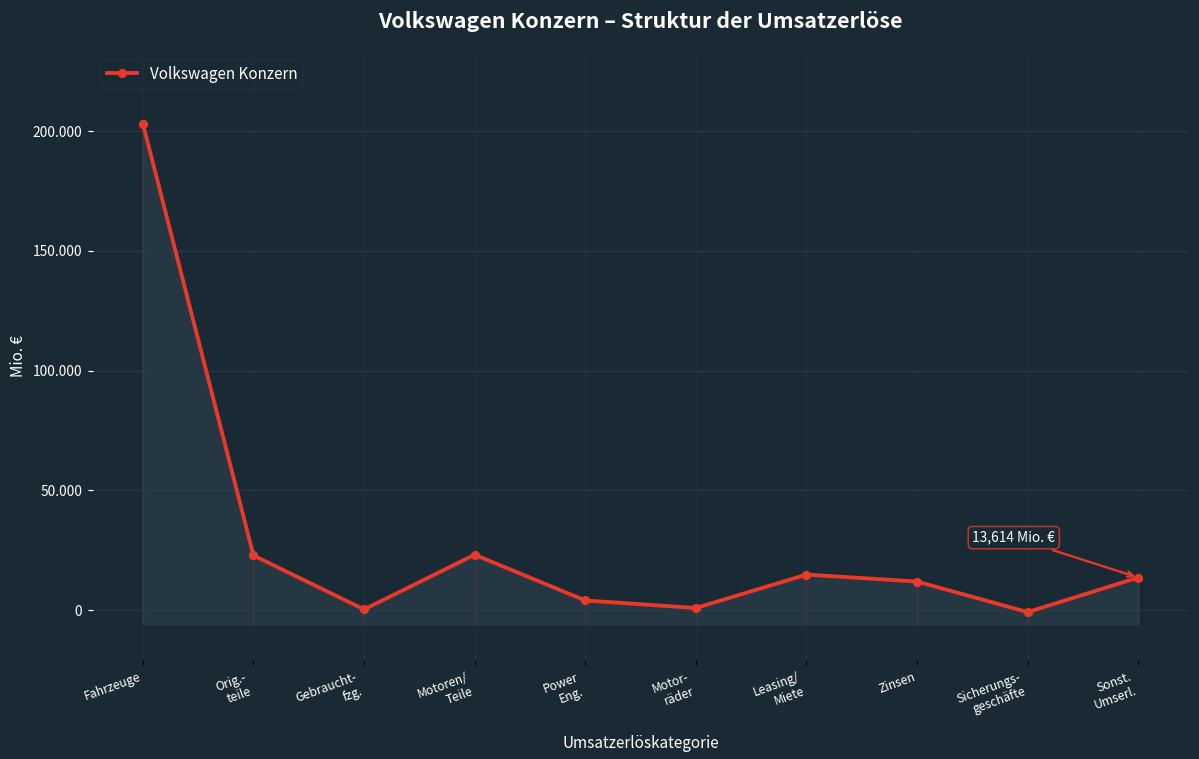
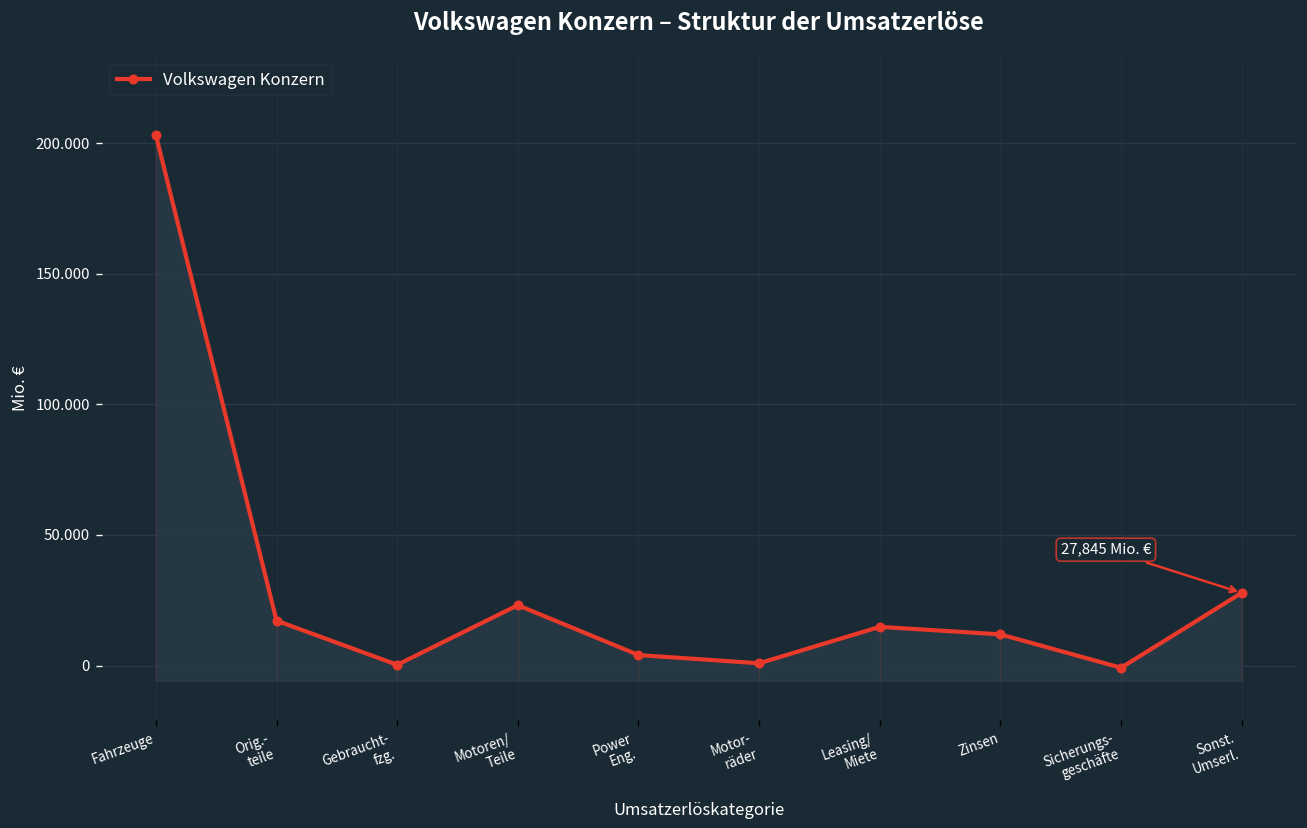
  {
-   "Orig.- teile": "23",
-   "Sonst. Umserl.": "13,614"
+   "Orig.- teile": "17",
+   "Sonst. Umserl.": "27,845"
  }
